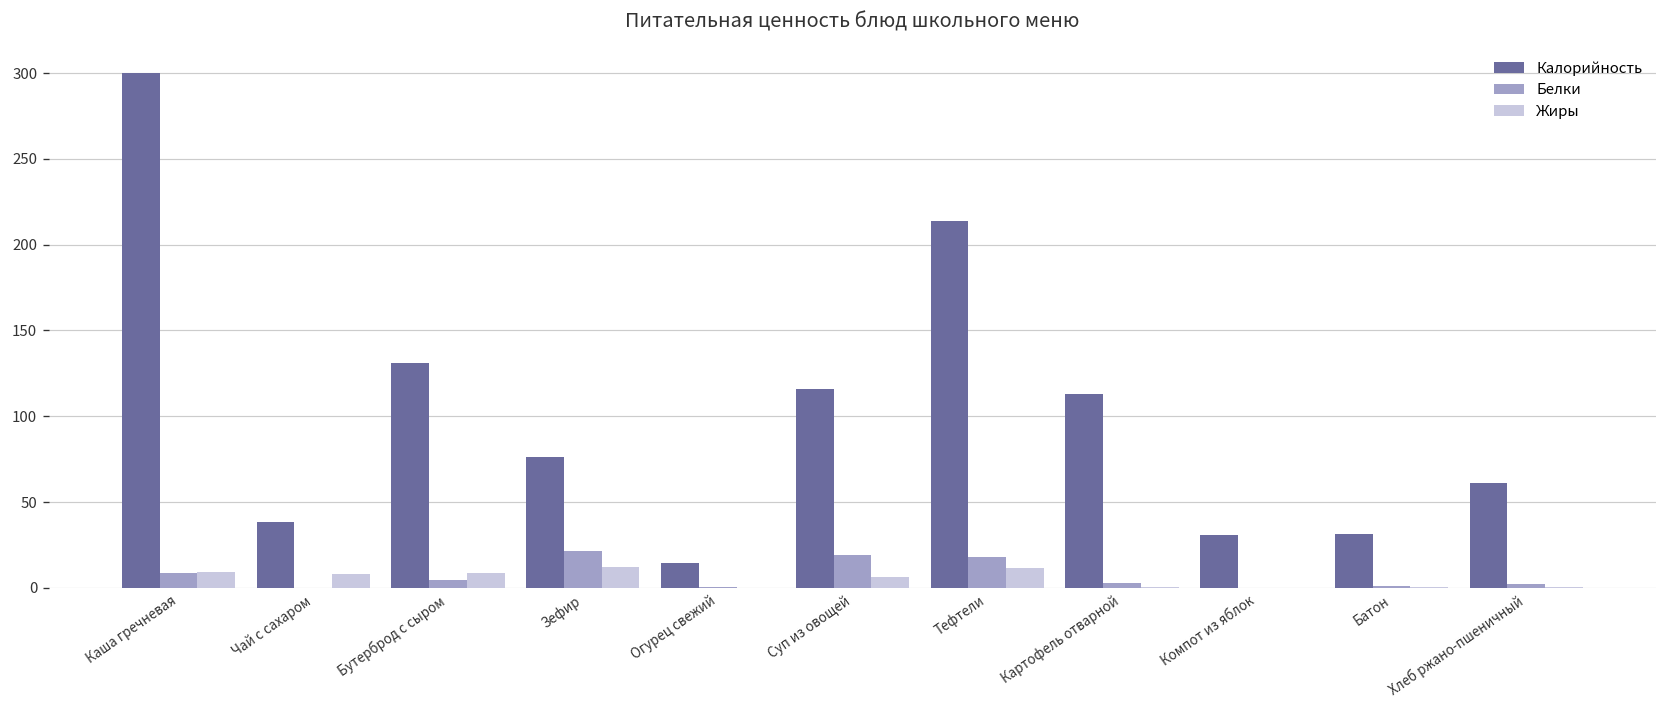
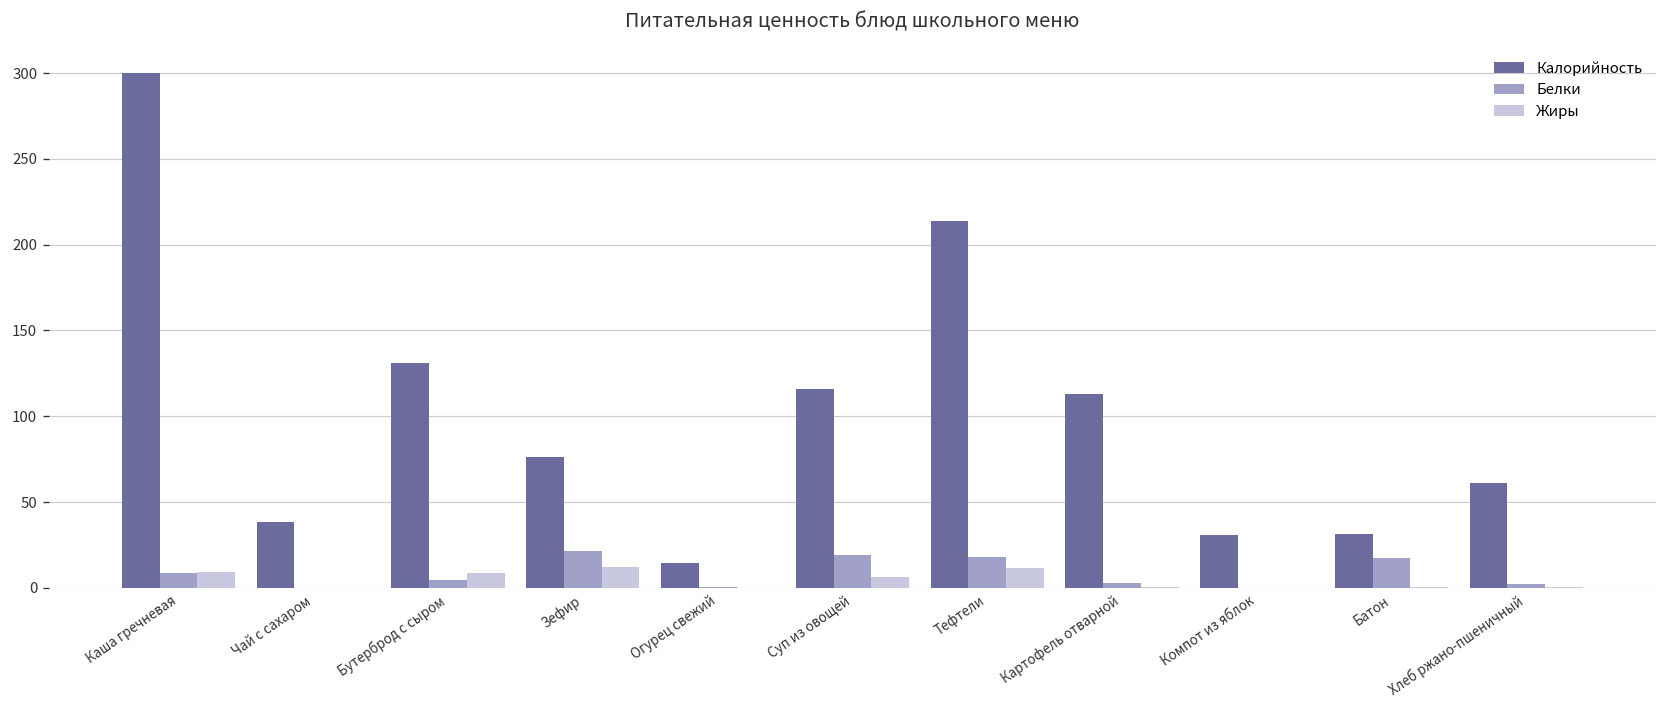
  {
    "Калорийность": {
      "Каша гречневая": 300,
      "Чай с сахаром": 39,
      "Бутерброд с сыром": 131,
      "Зефир": 76,
      "Огурец свежий": 14,
      "Суп из овощей": 116,
      "Тефтели": 214,
      "Картофель отварной": 113,
      "Компот из яблок": 31,
      "Батон": 32,
      "Хлеб ржано-пшеничный": 61
    },
    "Белки": {
      "Каша гречневая": 9,
      "Бутерброд с сыром": 5,
      "Зефир": 22,
      "Суп из овощей": 19,
      "Тефтели": 18,
      "Картофель отварной": 3,
-     "Батон": 1,
+     "Батон": 18,
      "Хлеб ржано-пшеничный": 2
    },
    "Жиры": {
      "Каша гречневая": 9,
-     "Чай с сахаром": 8,
+     "Чай с сахаром": 0,
      "Бутерброд с сыром": 9,
      "Зефир": 12,
      "Суп из овощей": 6,
      "Тефтели": 12
    }
  }
